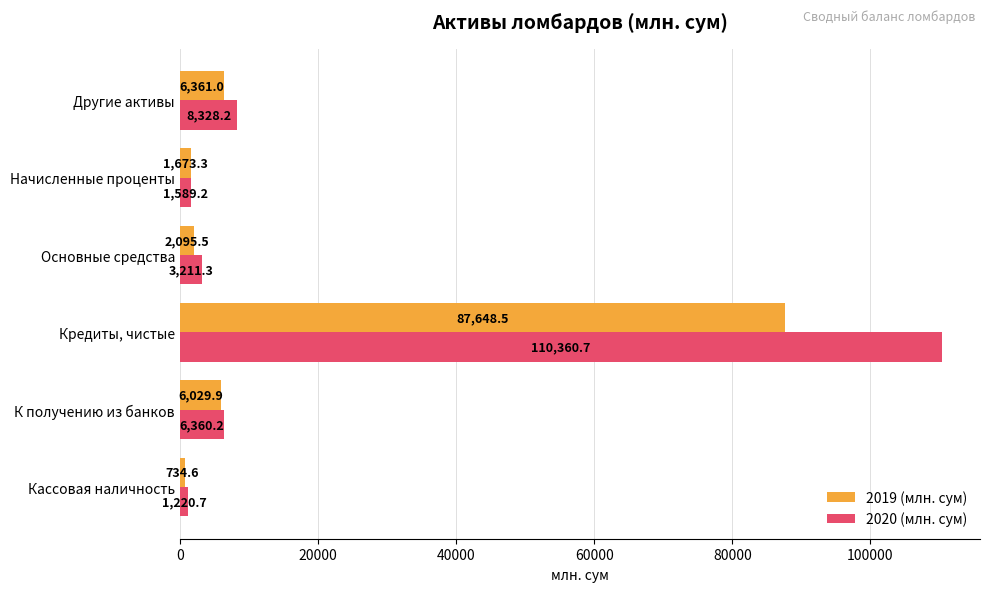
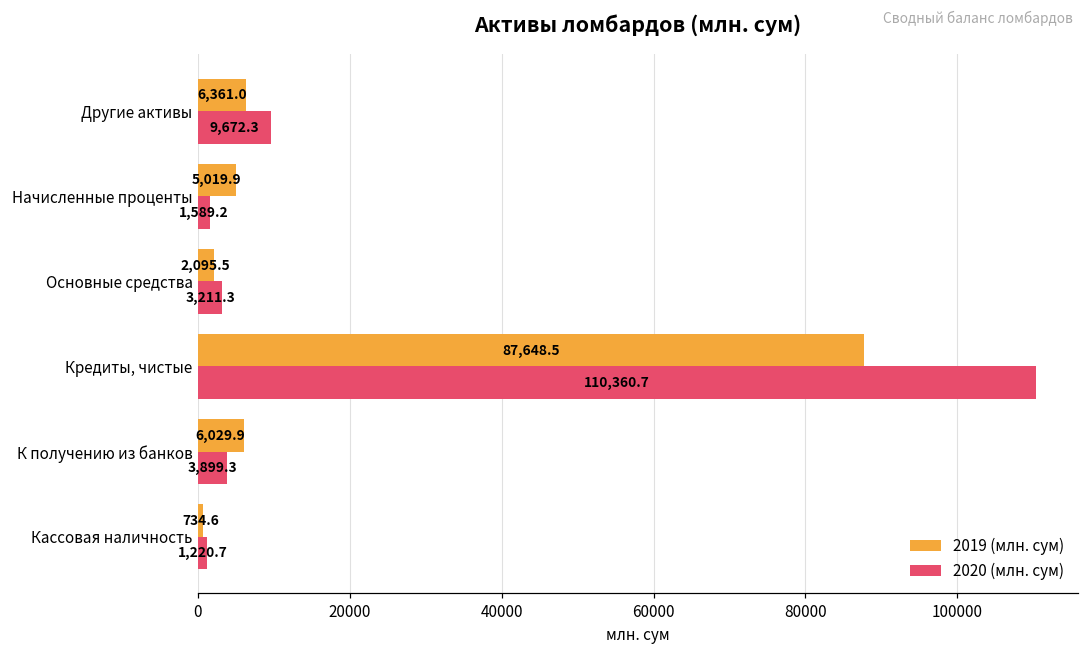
  {
    "2019 (млн. сум)": {
      "Другие активы": "6,361.0",
-     "Начисленные проценты": "1,673.3",
+     "Начисленные проценты": "5,019.9",
      "Основные средства": "2,095.5",
      "Кредиты, чистые": "87,648.5",
      "К получению из банков": "6,029.9",
      "Кассовая наличность": "734.6"
    },
    "2020 (млн. сум)": {
-     "Другие активы": "8,328.2",
+     "Другие активы": "9,672.3",
      "Начисленные проценты": "1,589.2",
      "Основные средства": "3,211.3",
      "Кредиты, чистые": "110,360.7",
-     "К получению из банков": "6,360.2",
+     "К получению из банков": "3,899.3",
      "Кассовая наличность": "1,220.7"
    }
  }
